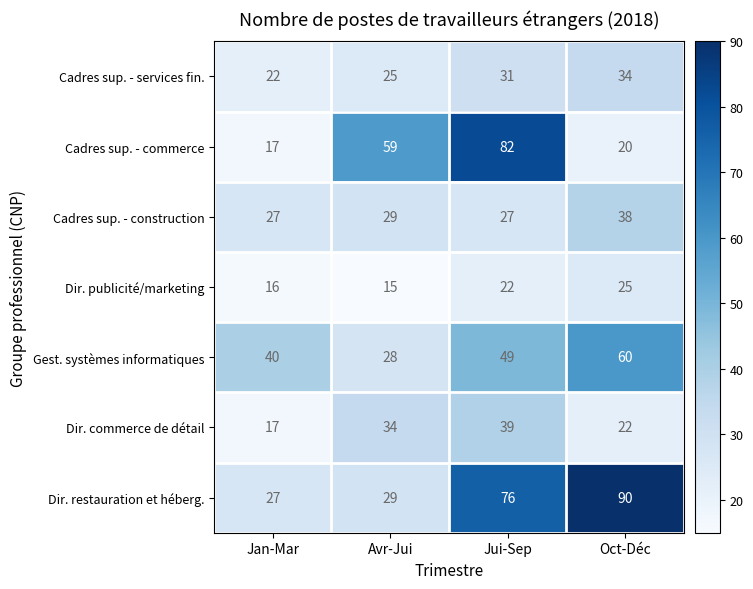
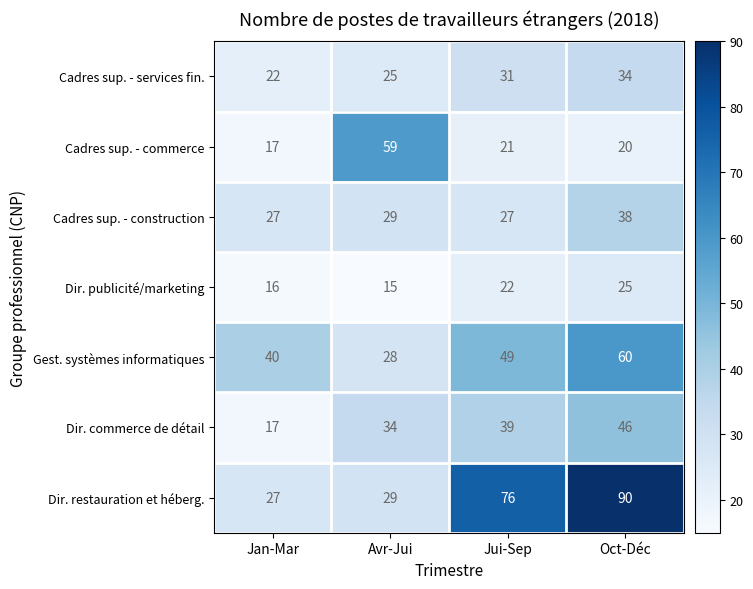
  {
    "Cadres sup. - services fin.": {
      "Jan-Mar": 22,
      "Avr-Jui": 25,
      "Jui-Sep": 31,
      "Oct-Déc": 34
    },
    "Cadres sup. - commerce": {
      "Jan-Mar": 17,
      "Avr-Jui": 59,
-     "Jui-Sep": 82,
+     "Jui-Sep": 21,
      "Oct-Déc": 20
    },
    "Cadres sup. - construction": {
      "Jan-Mar": 27,
      "Avr-Jui": 29,
      "Jui-Sep": 27,
      "Oct-Déc": 38
    },
    "Dir. publicité/marketing": {
      "Jan-Mar": 16,
      "Avr-Jui": 15,
      "Jui-Sep": 22,
      "Oct-Déc": 25
    },
    "Gest. systèmes informatiques": {
      "Jan-Mar": 40,
      "Avr-Jui": 28,
      "Jui-Sep": 49,
      "Oct-Déc": 60
    },
    "Dir. commerce de détail": {
      "Jan-Mar": 17,
      "Avr-Jui": 34,
      "Jui-Sep": 39,
-     "Oct-Déc": 22
+     "Oct-Déc": 46
    },
    "Dir. restauration et héberg.": {
      "Jan-Mar": 27,
      "Avr-Jui": 29,
      "Jui-Sep": 76,
      "Oct-Déc": 90
    }
  }
